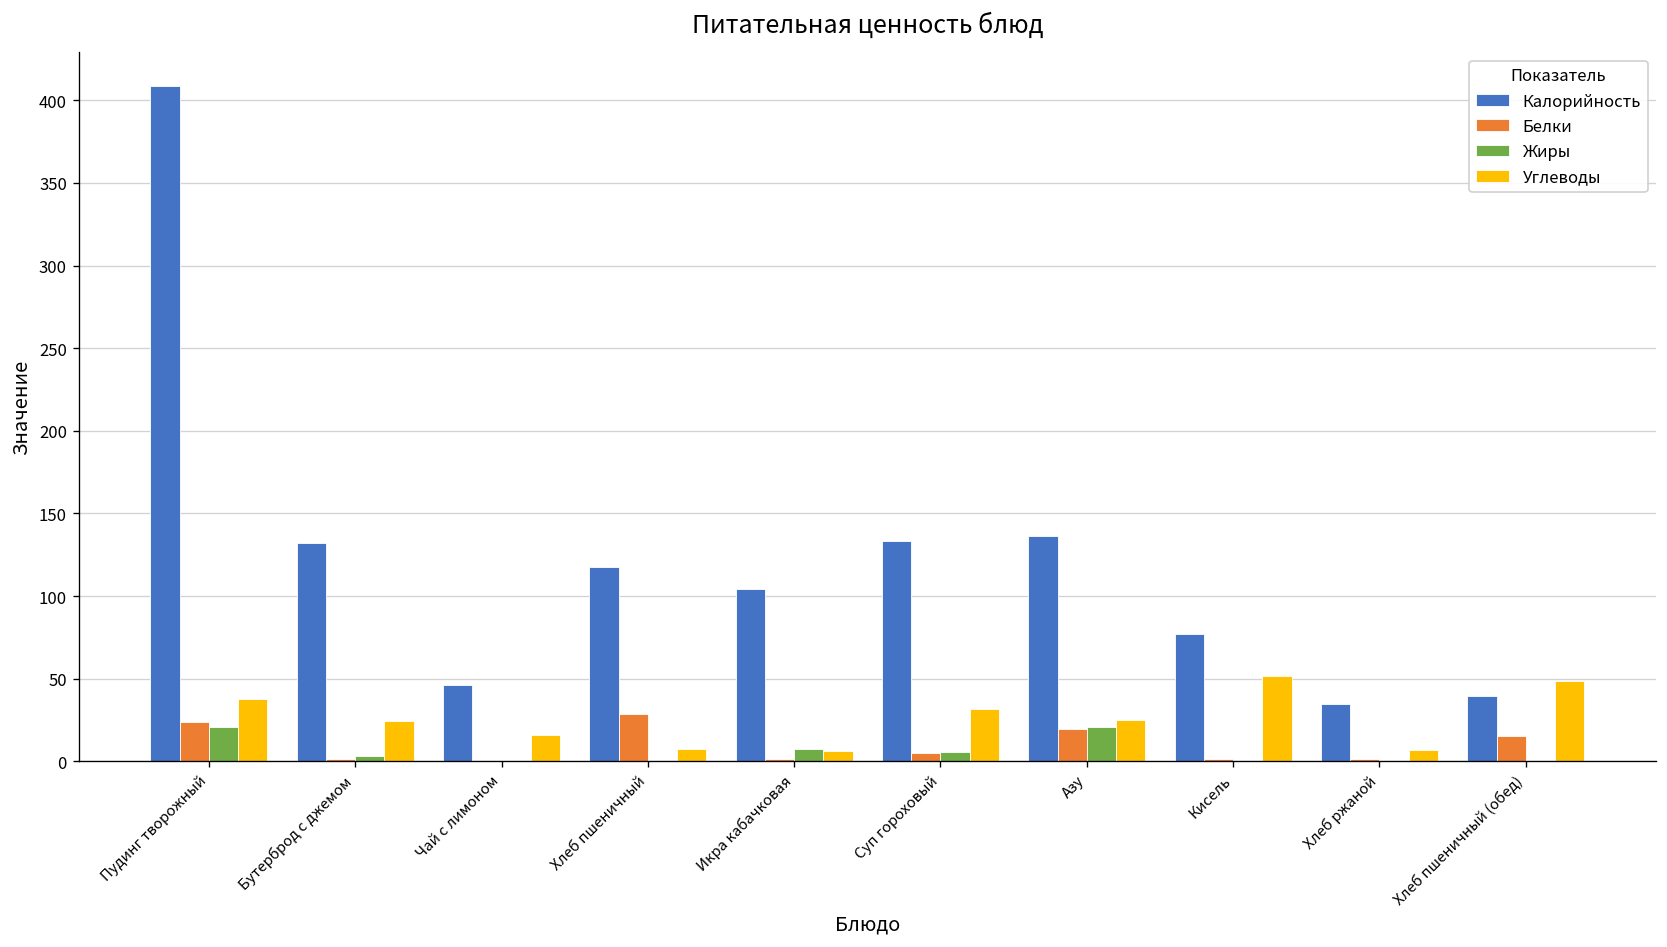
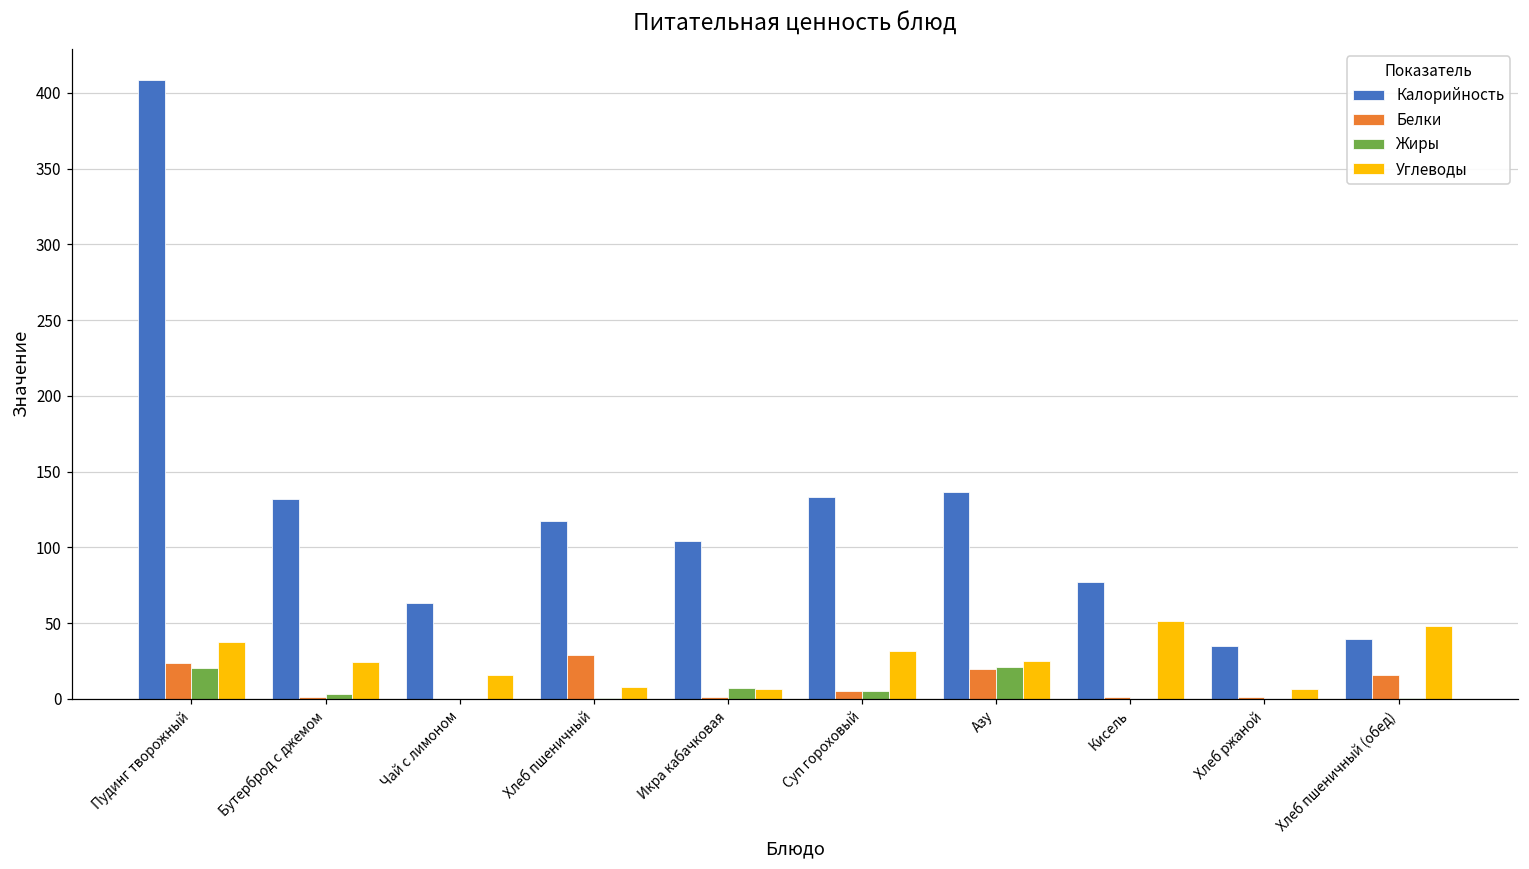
  {
    "Калорийность": {
      "Пудинг творожный": 409,
      "Бутерброд с джемом": 132,
-     "Чай с лимоном": 46,
+     "Чай с лимоном": 63,
      "Хлеб пшеничный": 117,
      "Икра кабачковая": 104,
      "Суп гороховый": 133,
      "Азу": 136,
      "Кисель": 77,
      "Хлеб ржаной": 35,
      "Хлеб пшеничный (обед)": 39
    },
    "Белки": {
      "Пудинг творожный": 24,
      "Хлеб пшеничный": 29,
      "Суп гороховый": 5,
      "Азу": 20,
      "Хлеб пшеничный (обед)": 16
    },
    "Жиры": {
      "Пудинг творожный": 21,
      "Бутерброд с джемом": 3,
      "Чай с лимоном": 0,
      "Икра кабачковая": 7,
      "Суп гороховый": 5,
      "Азу": 21,
      "Кисель": 0
    },
    "Углеводы": {
      "Пудинг творожный": 38,
      "Бутерброд с джемом": 24,
      "Чай с лимоном": 16,
      "Хлеб пшеничный": 8,
      "Икра кабачковая": 6,
      "Суп гороховый": 32,
      "Азу": 25,
      "Кисель": 52,
      "Хлеб ржаной": 7,
      "Хлеб пшеничный (обед)": 48
    }
  }
